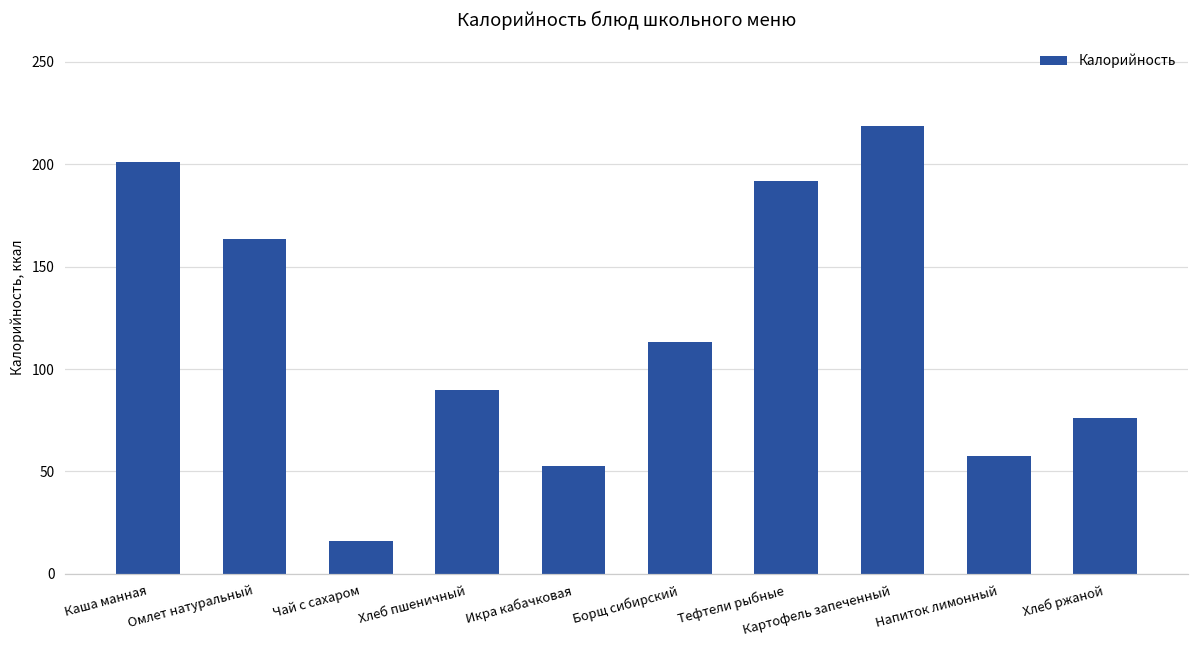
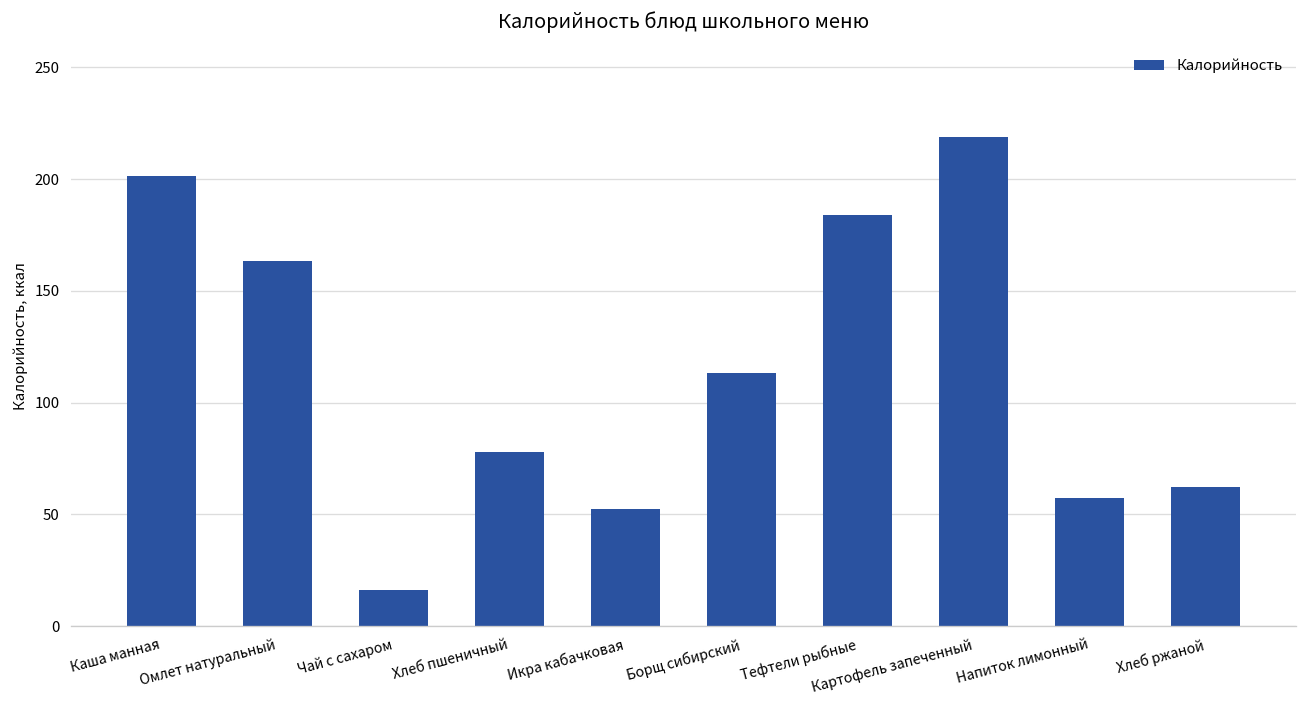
  {
    "Каша манная": 201,
    "Омлет натуральный": 164,
    "Чай с сахаром": 16,
-   "Хлеб пшеничный": 90,
+   "Хлеб пшеничный": 78,
    "Икра кабачковая": 52,
    "Борщ сибирский": 113,
-   "Тефтели рыбные": 192,
+   "Тефтели рыбные": 184,
    "Картофель запеченный": 219,
    "Напиток лимонный": 57,
-   "Хлеб ржаной": 76
+   "Хлеб ржаной": 62
  }
